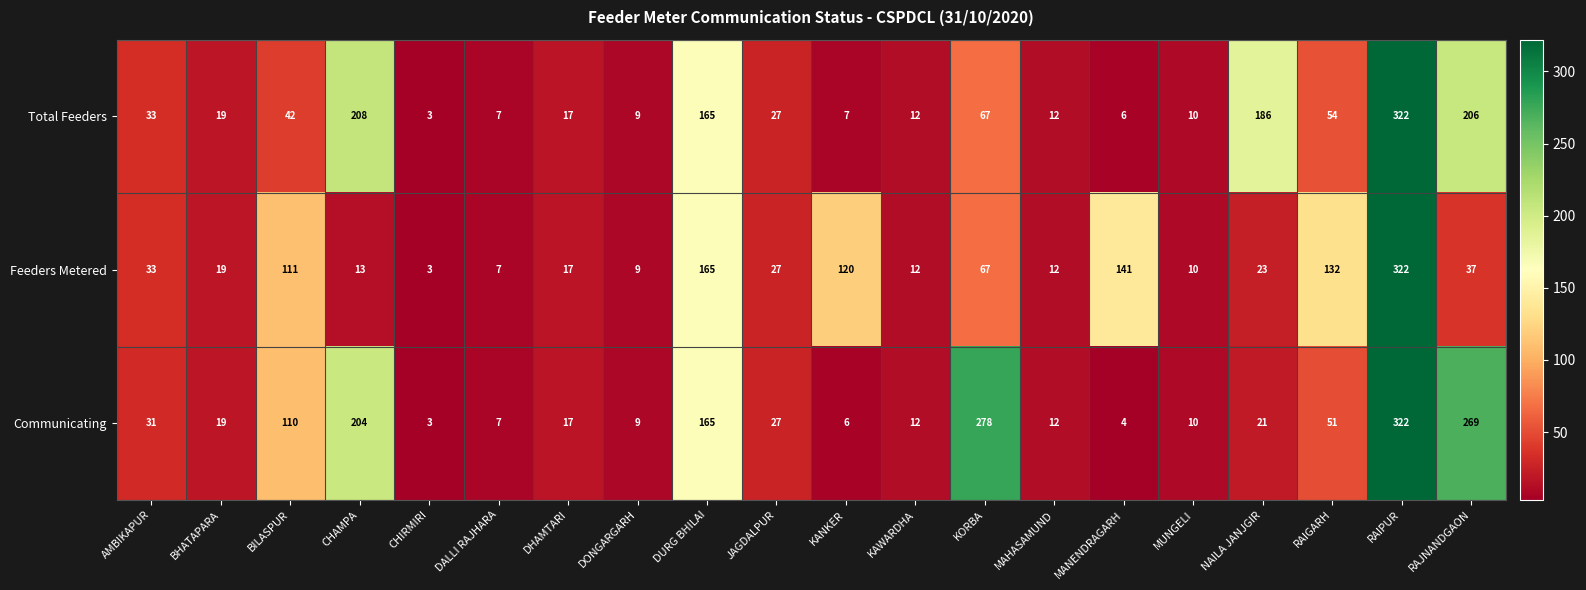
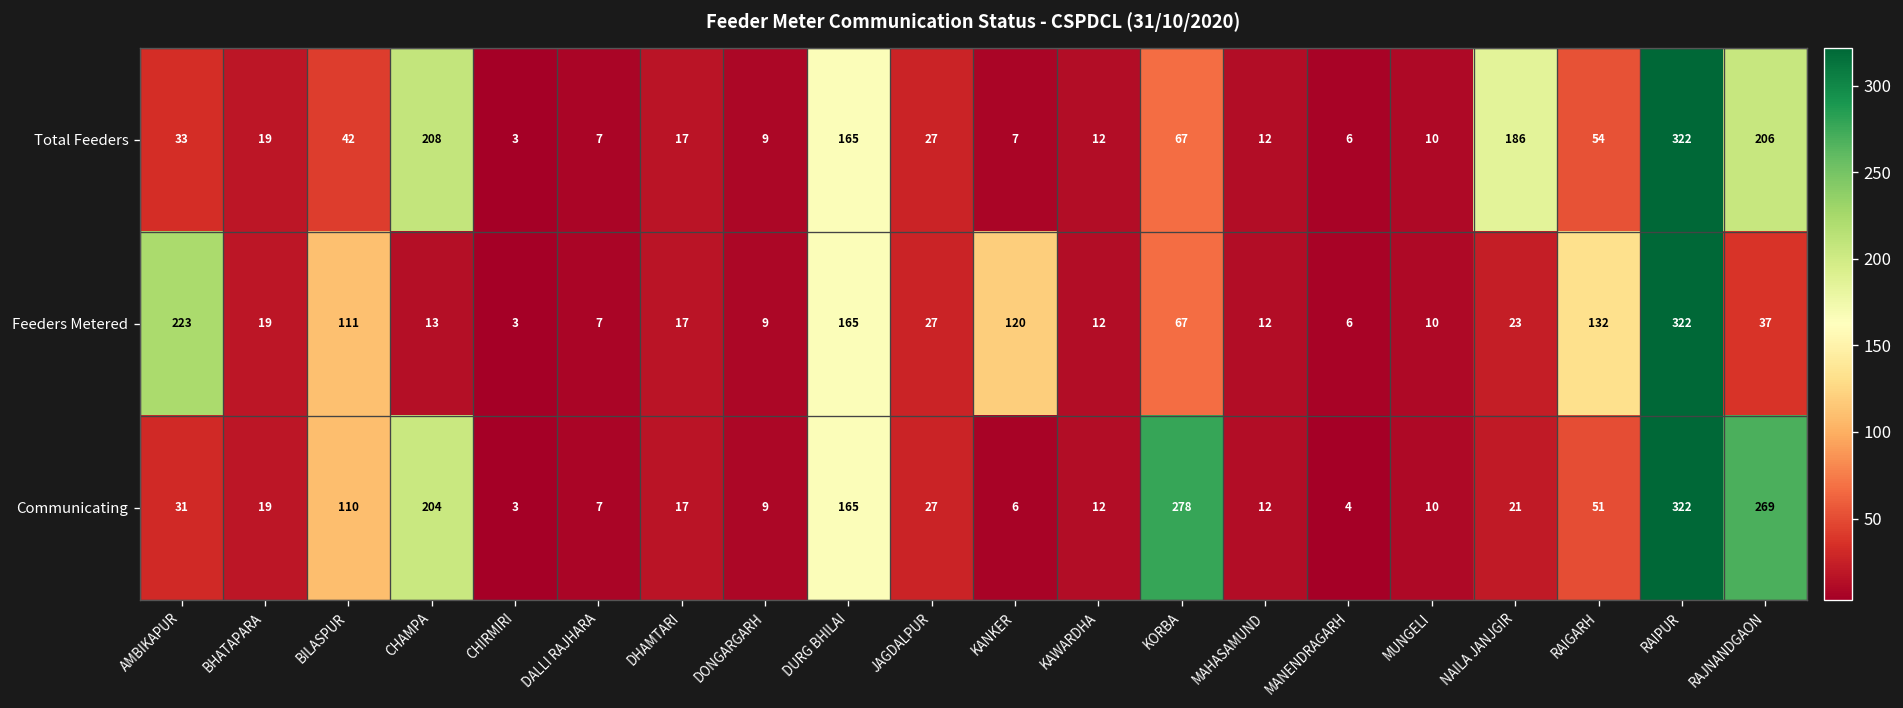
  {
    "Total Feeders": {
      "AMBIKAPUR": 33,
      "BHATAPARA": 19,
      "BILASPUR": 42,
      "CHAMPA": 208,
      "CHIRMIRI": 3,
      "DALLI RAJHARA": 7,
      "DHAMTARI": 17,
      "DONGARGARH": 9,
      "DURG BHILAI": 165,
      "JAGDALPUR": 27,
      "KANKER": 7,
      "KAWARDHA": 12,
      "KORBA": 67,
      "MAHASAMUND": 12,
      "MANENDRAGARH": 6,
      "MUNGELI": 10,
      "NAILA JANJGIR": 186,
      "RAIGARH": 54,
      "RAIPUR": 322,
      "RAJNANDGAON": 206
    },
    "Feeders Metered": {
-     "AMBIKAPUR": 33,
+     "AMBIKAPUR": 223,
      "BHATAPARA": 19,
      "BILASPUR": 111,
      "CHAMPA": 13,
      "CHIRMIRI": 3,
      "DALLI RAJHARA": 7,
      "DHAMTARI": 17,
      "DONGARGARH": 9,
      "DURG BHILAI": 165,
      "JAGDALPUR": 27,
      "KANKER": 120,
      "KAWARDHA": 12,
      "KORBA": 67,
      "MAHASAMUND": 12,
-     "MANENDRAGARH": 141,
+     "MANENDRAGARH": 6,
      "MUNGELI": 10,
      "NAILA JANJGIR": 23,
      "RAIGARH": 132,
      "RAIPUR": 322,
      "RAJNANDGAON": 37
    },
    "Communicating": {
      "AMBIKAPUR": 31,
      "BHATAPARA": 19,
      "BILASPUR": 110,
      "CHAMPA": 204,
      "CHIRMIRI": 3,
      "DALLI RAJHARA": 7,
      "DHAMTARI": 17,
      "DONGARGARH": 9,
      "DURG BHILAI": 165,
      "JAGDALPUR": 27,
      "KANKER": 6,
      "KAWARDHA": 12,
      "KORBA": 278,
      "MAHASAMUND": 12,
      "MANENDRAGARH": 4,
      "MUNGELI": 10,
      "NAILA JANJGIR": 21,
      "RAIGARH": 51,
      "RAIPUR": 322,
      "RAJNANDGAON": 269
    }
  }
